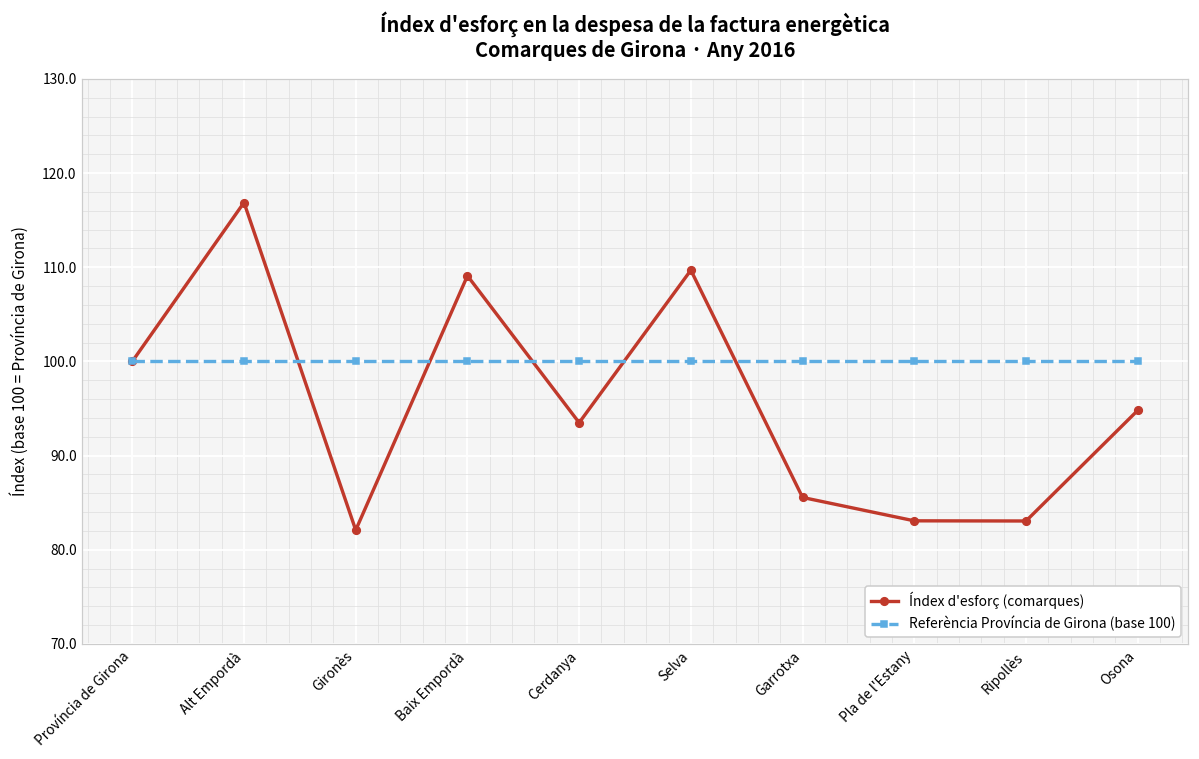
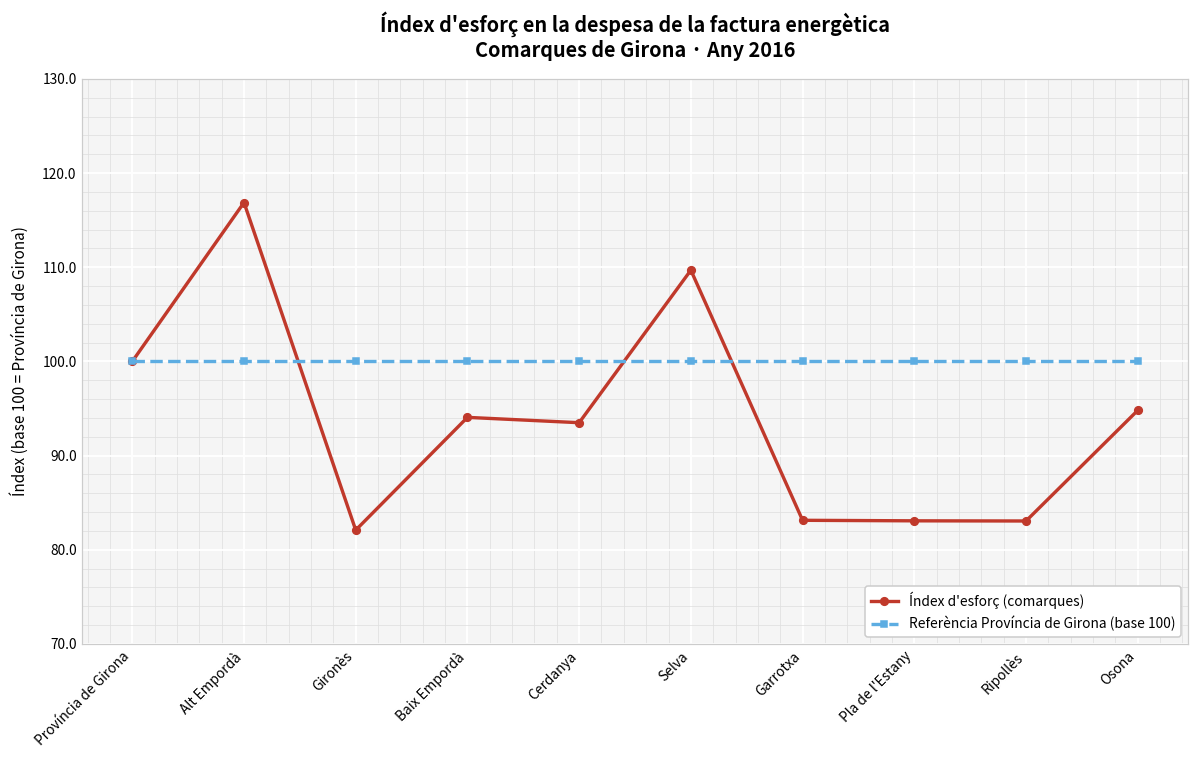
  {
    "Índex d'esforç (comarques)": {
      "Alt Empordà": 117,
      "Gironès": 82,
-     "Baix Empordà": 109,
+     "Baix Empordà": 94,
      "Cerdanya": 93,
      "Selva": 110,
-     "Garrotxa": 86,
+     "Garrotxa": 83,
      "Pla de l'Estany": 83,
      "Ripollès": 83,
      "Osona": 95
    },
    "Referència Província de Girona (base 100)": {
      "Alt Empordà": 100,
      "Gironès": 100,
      "Baix Empordà": 100,
      "Cerdanya": 100,
      "Selva": 100,
      "Garrotxa": 100,
      "Pla de l'Estany": 100,
      "Ripollès": 100,
      "Osona": 100
    }
  }
